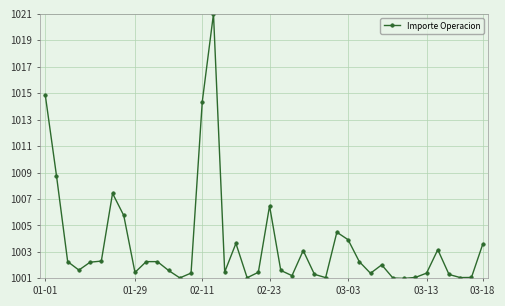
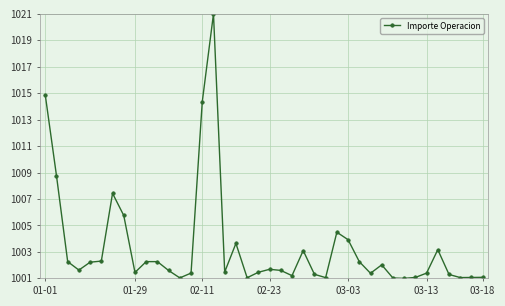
  {
    "01-01": 1014.9,
    "01-29": 1001.4,
    "02-11": 1014.4,
-   "02-23": 1006.5,
+   "02-23": 1001.7,
    "03-03": 1003.9,
    "03-13": 1001.4,
-   "03-18": 1003.6
+   "03-18": 1001.1
  }
